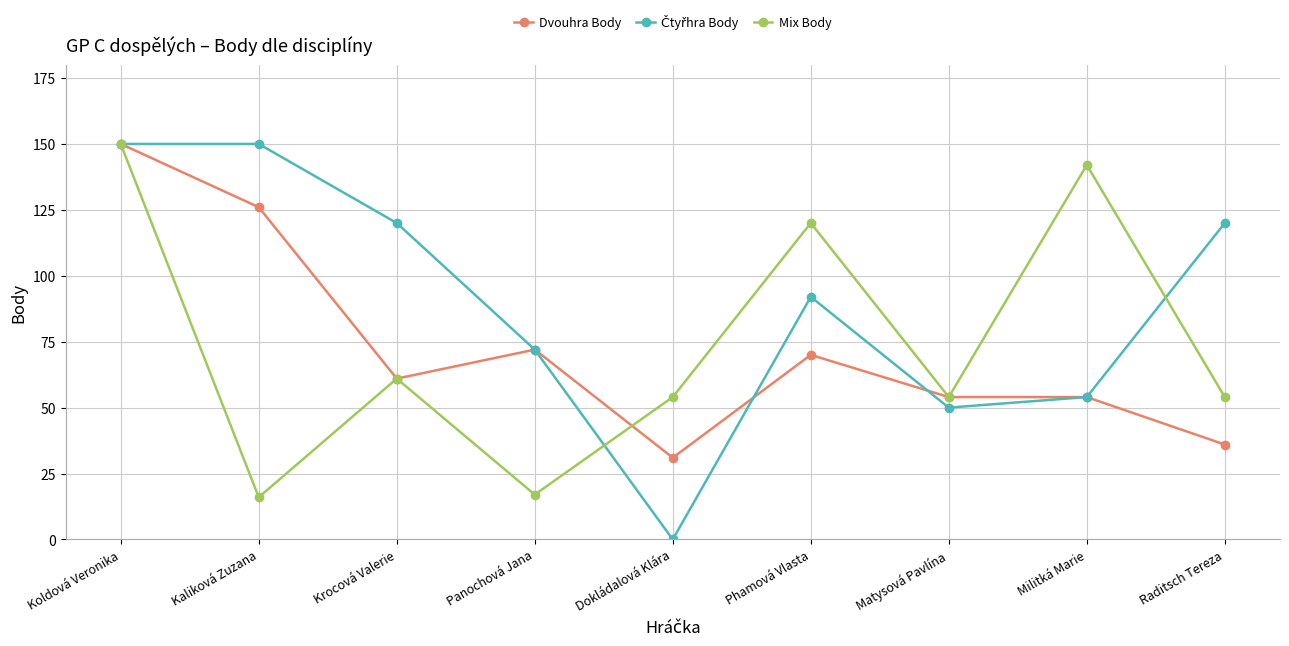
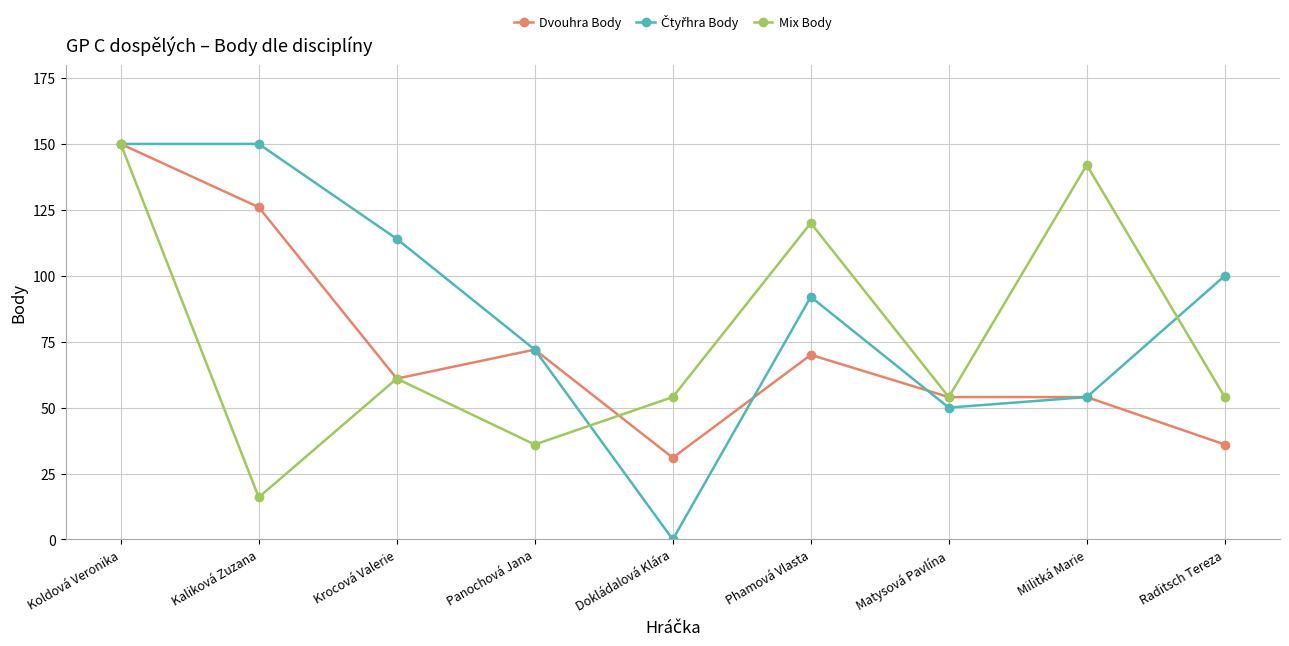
  {
    "Dvouhra Body": {
      "Kaliková Zuzana": 126,
      "Dokládalová Klára": 31,
      "Phamová Vlasta": 70,
      "Raditsch Tereza": 36
    },
    "Čtyřhra Body": {
      "Kaliková Zuzana": 150,
-     "Krocová Valerie": 120,
+     "Krocová Valerie": 114,
      "Dokládalová Klára": 0,
      "Phamová Vlasta": 92,
      "Matysová Pavlína": 50,
-     "Raditsch Tereza": 120
+     "Raditsch Tereza": 100
    },
    "Mix Body": {
      "Kaliková Zuzana": 16,
-     "Panochová Jana": 17,
+     "Panochová Jana": 36,
      "Dokládalová Klára": 54,
      "Phamová Vlasta": 120,
      "Militká Marie": 142,
      "Raditsch Tereza": 54
    }
  }
